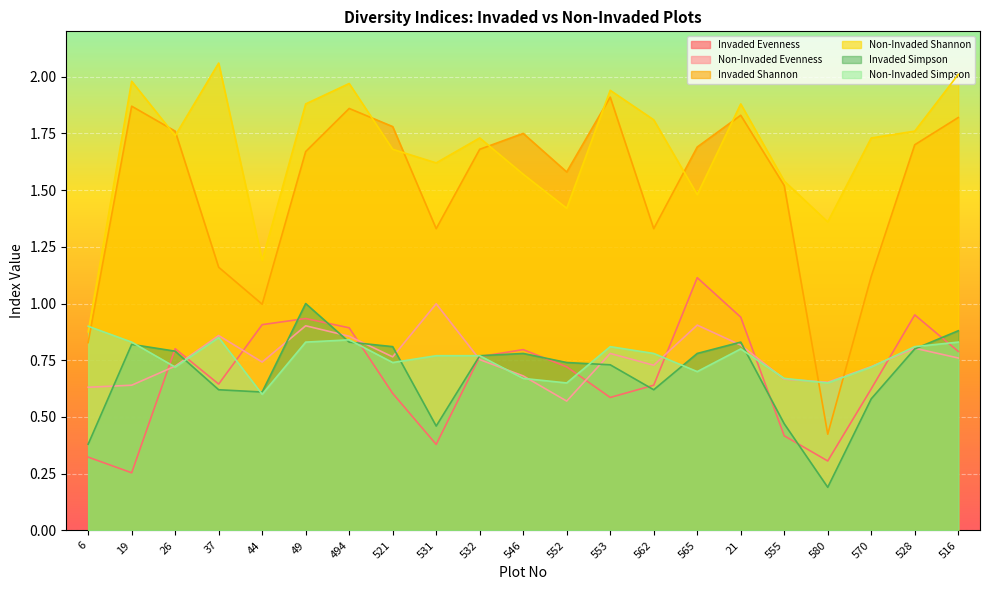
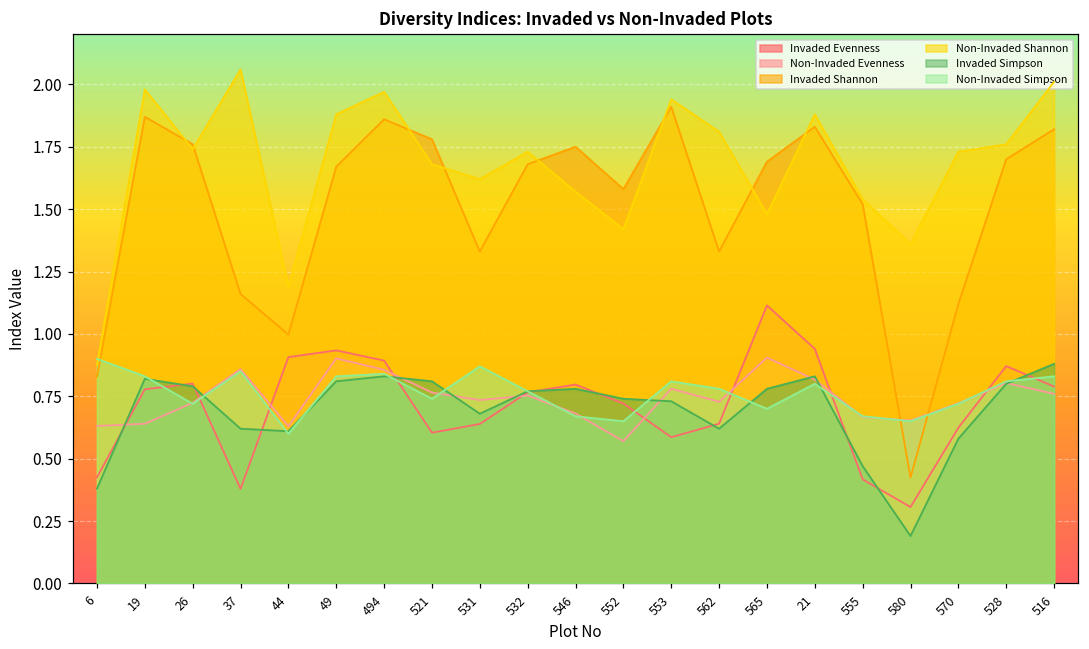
  {
    "Invaded Evenness": {
-     "6": 0.32,
-     "19": 0.25,
-     "37": 0.65,
+     "6": 0.43,
+     "19": 0.78,
+     "37": 0.38,
      "44": 0.91,
      "49": 0.93,
      "494": 0.89,
      "521": 0.60,
-     "531": 0.38,
+     "531": 0.64,
      "546": 0.80,
      "552": 0.72,
      "553": 0.59,
      "562": 0.64,
      "565": 1.11,
      "21": 0.94,
      "555": 0.42,
      "580": 0.31,
      "570": 0.62,
-     "528": 0.95,
+     "528": 0.87,
      "516": 0.79
    },
    "Non-Invaded Evenness": {
      "6": 0.63,
      "19": 0.64,
-     "44": 0.74,
+     "44": 0.63,
      "49": 0.90,
      "494": 0.86,
      "521": 0.77,
-     "531": 1.00,
+     "531": 0.74,
      "532": 0.75,
      "552": 0.57,
      "553": 0.78,
      "562": 0.73,
      "565": 0.91,
      "21": 0.82,
      "516": 0.76
    },
    "Invaded Simpson": {
      "6": 0.38,
      "37": 0.62,
-     "49": 1.00,
+     "49": 0.81,
      "521": 0.81,
-     "531": 0.46,
+     "531": 0.68,
      "546": 0.78,
      "552": 0.74,
      "553": 0.73,
      "562": 0.62,
      "565": 0.78,
      "21": 0.83,
      "555": 0.47,
      "580": 0.19,
      "570": 0.58,
      "516": 0.88
    },
    "Non-Invaded Simpson": {
      "6": 0.90,
      "49": 0.83,
      "521": 0.74,
-     "531": 0.77,
+     "531": 0.87,
      "552": 0.65,
      "553": 0.81,
      "562": 0.78,
      "565": 0.70,
      "21": 0.80,
      "516": 0.83
    }
  }
